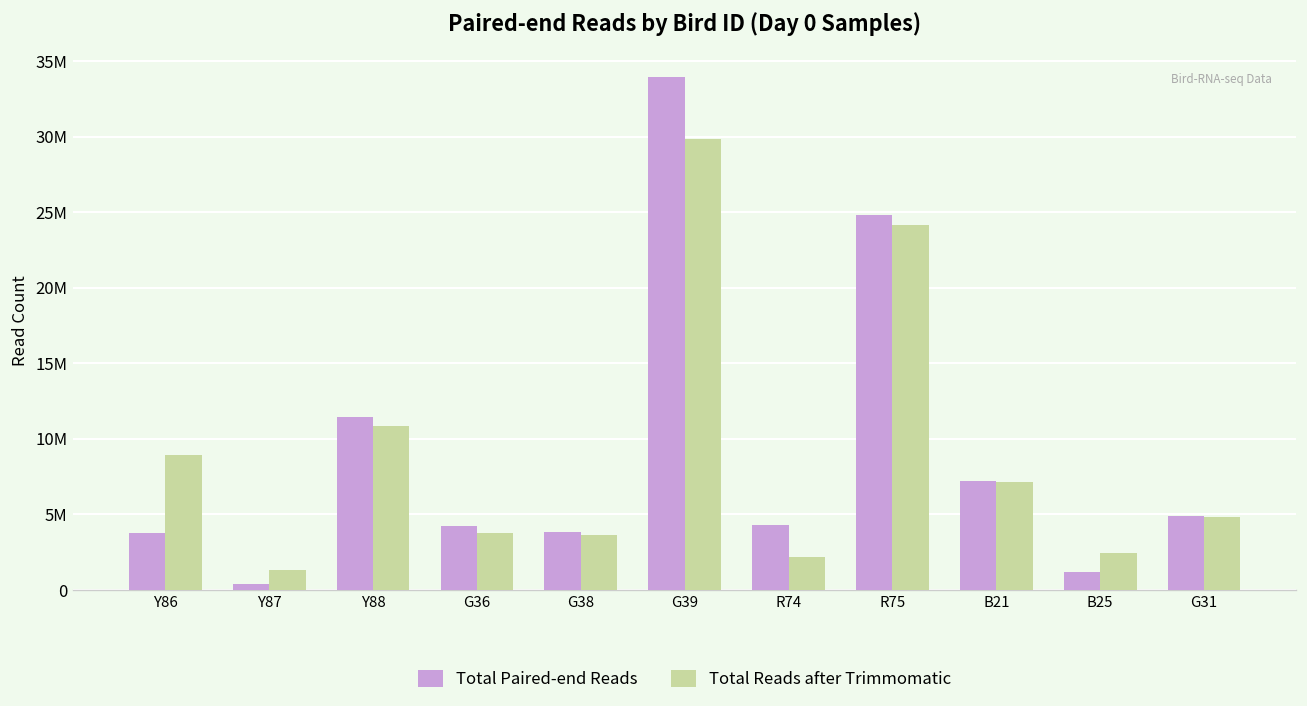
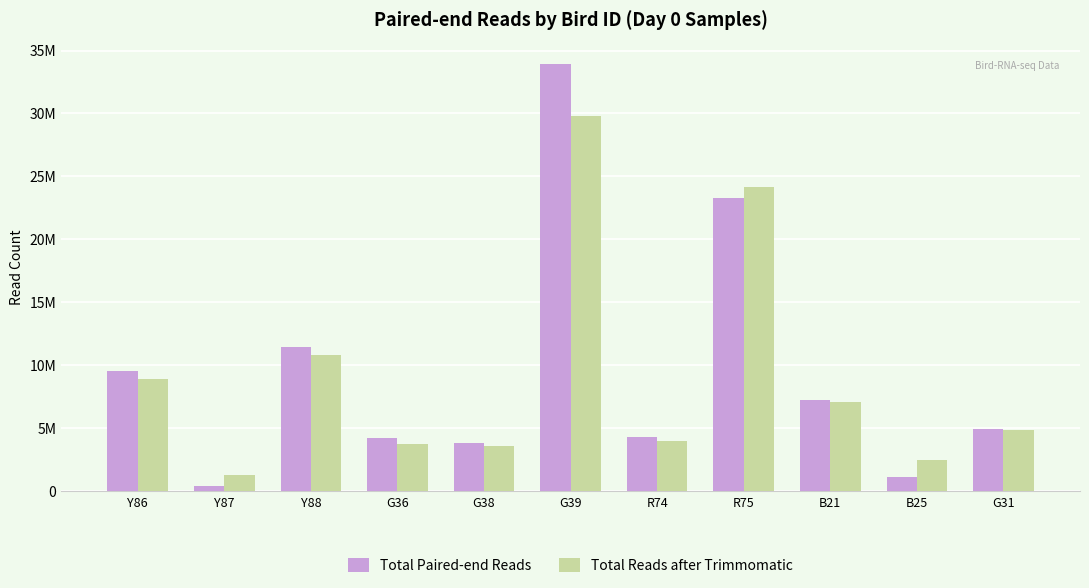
  {
    "Total Paired-end Reads": {
-     "Y86": 3800000,
+     "Y86": 9500000,
      "Y87": 400000,
      "Y88": 11400000,
      "G36": 4200000,
      "G38": 3900000,
      "G39": 34000000,
      "R74": 4300000,
-     "R75": 24800000,
+     "R75": 23300000,
      "B21": 7200000,
      "B25": 1200000,
      "G31": 4900000
    },
    "Total Reads after Trimmomatic": {
      "Y86": 8900000,
      "Y87": 1300000,
      "Y88": 10900000,
      "G36": 3700000,
      "G38": 3600000,
      "G39": 29800000,
-     "R74": 2200000,
+     "R74": 4000000,
      "R75": 24100000,
      "B21": 7100000,
      "B25": 2400000,
      "G31": 4800000
    }
  }
